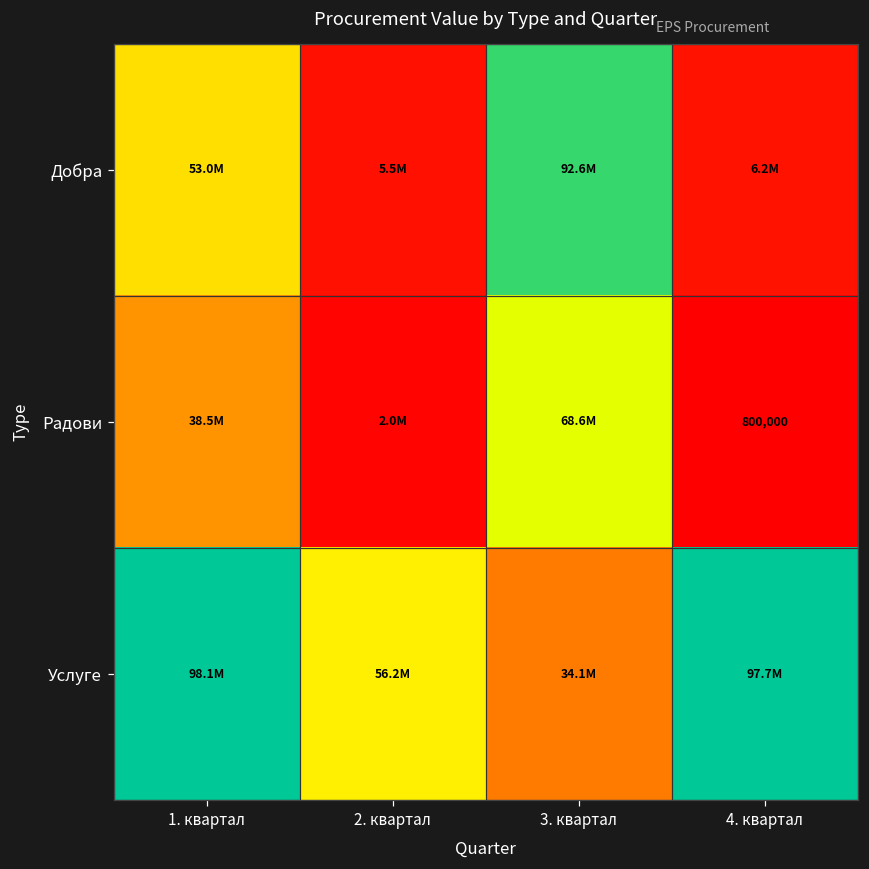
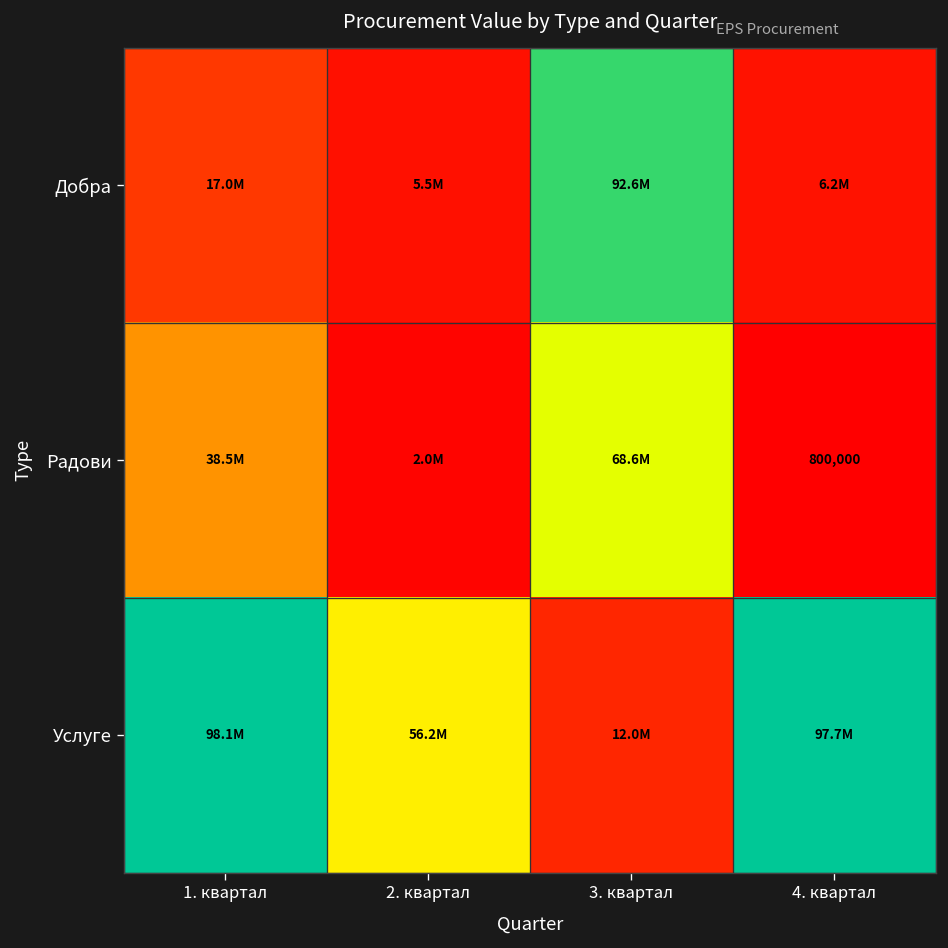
  {
    "Добра": {
-     "1. квартал": "53.0M",
+     "1. квартал": "17.0M",
      "2. квартал": "5.5M",
      "3. квартал": "92.6M",
      "4. квартал": "6.2M"
    },
    "Радови": {
      "1. квартал": "38.5M",
      "2. квартал": "2.0M",
      "3. квартал": "68.6M",
      "4. квартал": "800,000"
    },
    "Услуге": {
      "1. квартал": "98.1M",
      "2. квартал": "56.2M",
-     "3. квартал": "34.1M",
+     "3. квартал": "12.0M",
      "4. квартал": "97.7M"
    }
  }
